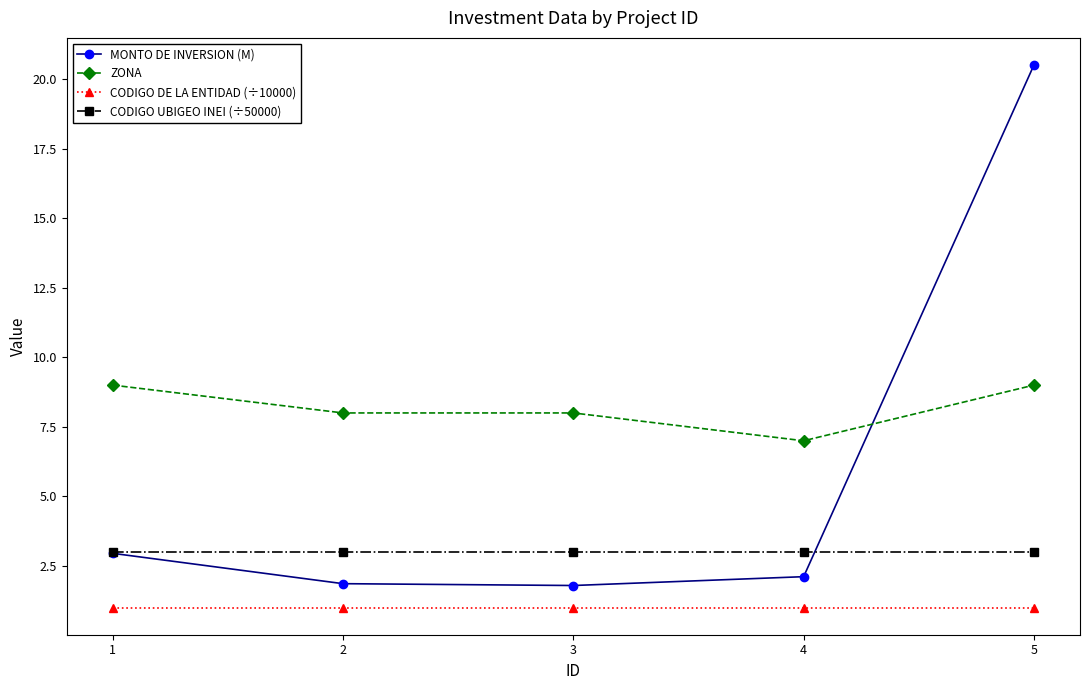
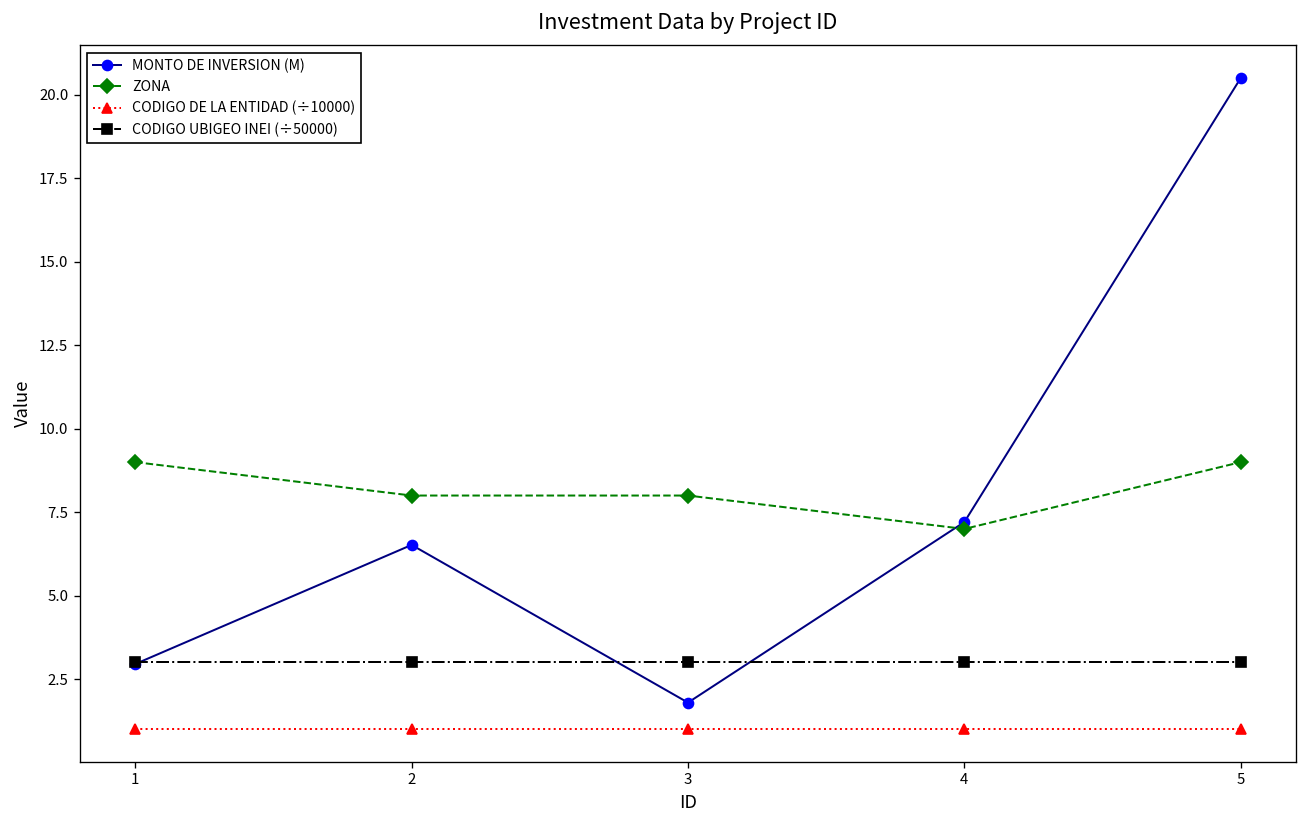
  {
    "MONTO DE INVERSION (M)": {
-     "2": 1.9,
+     "2": 6.5,
      "3": 1.8,
-     "4": 2.1,
+     "4": 7.2,
      "5": 20.5
    },
    "ZONA": {
      "1": 9.0,
      "2": 8.0,
      "3": 8.0,
      "4": 7.0,
      "5": 9.0
    },
    "CODIGO DE LA ENTIDAD (÷10000)": {
      "1": 1.0,
      "2": 1.0,
      "3": 1.0,
      "4": 1.0,
      "5": 1.0
    },
    "CODIGO UBIGEO INEI (÷50000)": {
      "2": 3.0,
      "3": 3.0,
      "4": 3.0,
      "5": 3.0
    }
  }
